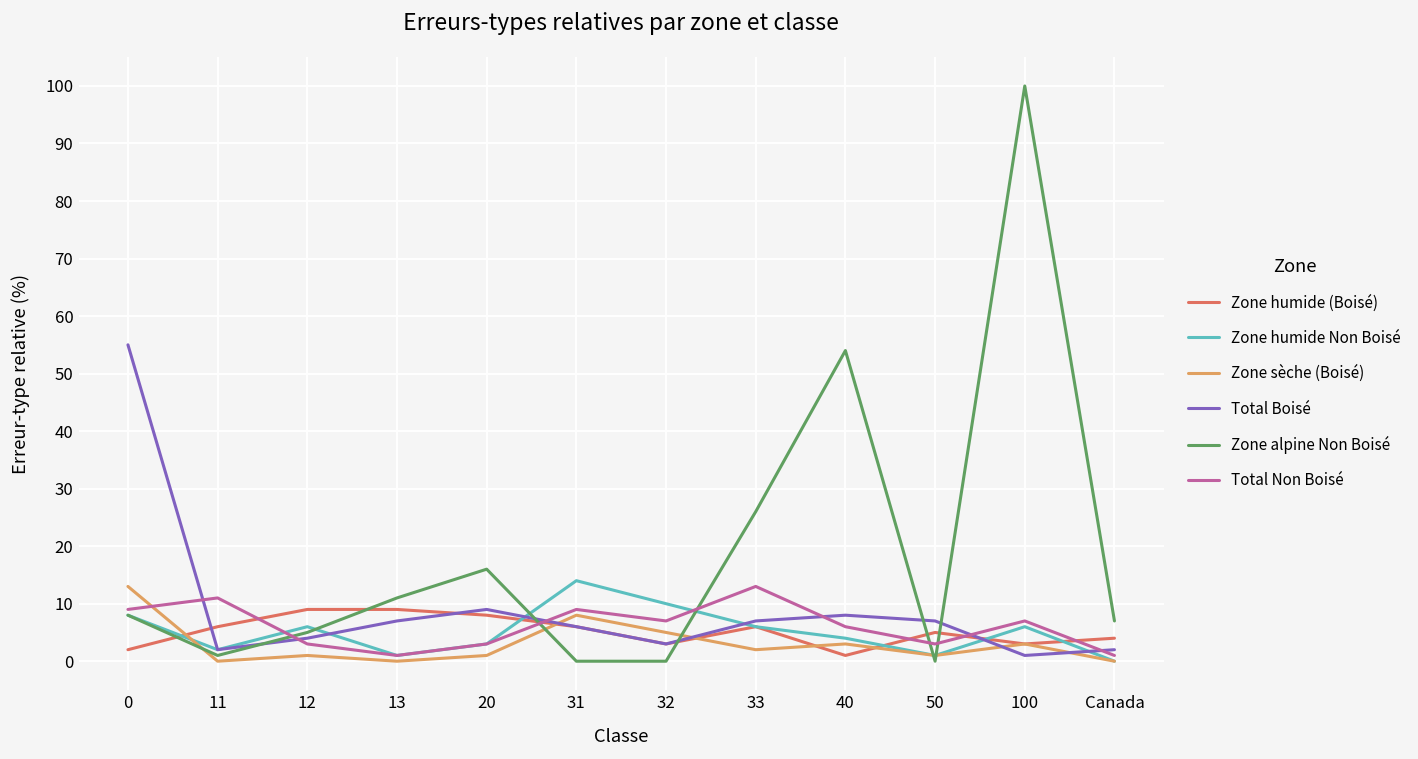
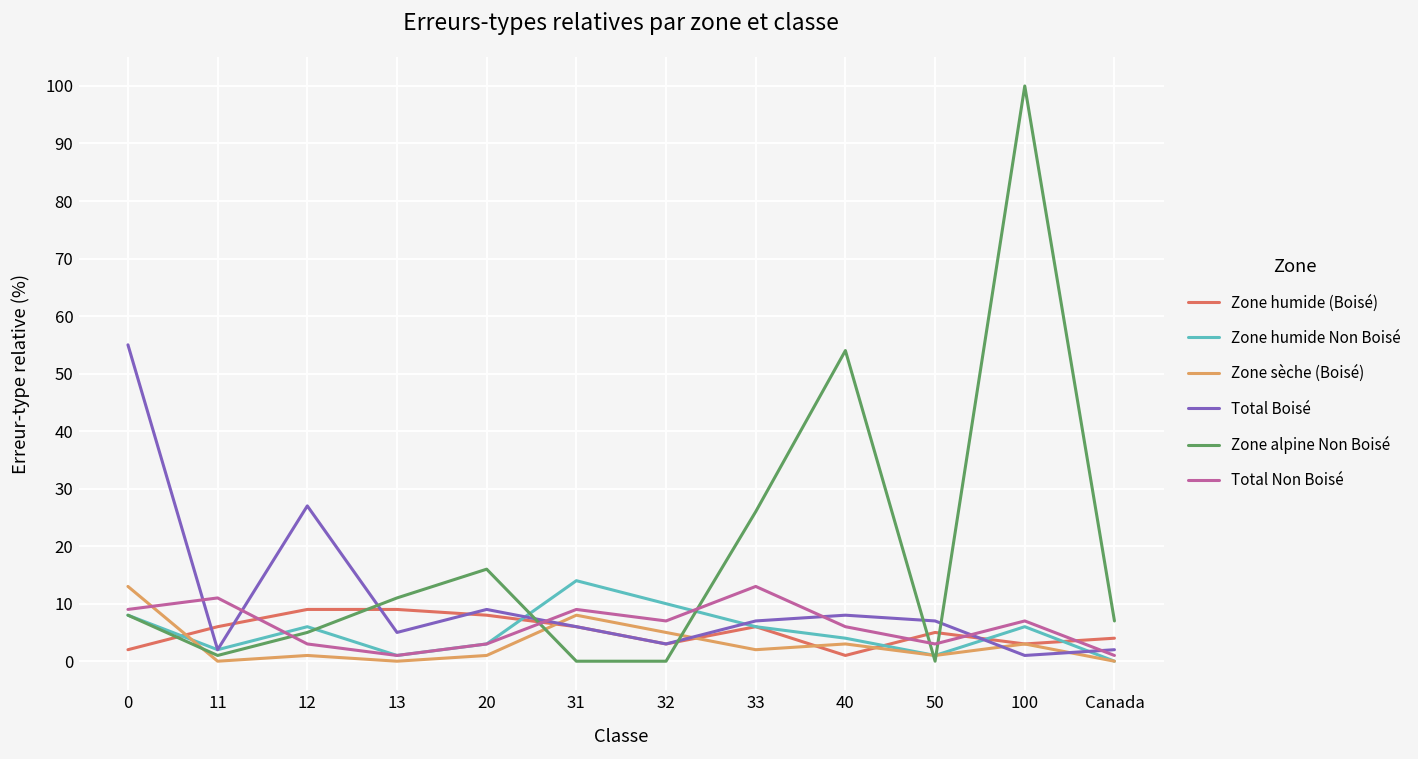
  {
    "Zone humide Non Boisé": {
      "12": 6,
      "31": 14,
      "32": 10,
      "40": 4,
      "100": 6
    },
    "Total Boisé": {
      "0": 55,
-     "12": 4,
-     "13": 7,
+     "12": 27,
+     "13": 5,
      "20": 9,
      "33": 7,
      "40": 8,
      "50": 7,
      "100": 1,
      "Canada": 2
    },
    "Zone alpine Non Boisé": {
      "11": 1,
      "12": 5,
      "13": 11,
      "20": 16,
      "31": 0,
      "32": 0,
      "33": 26,
      "40": 54,
      "50": 0,
      "100": 100,
      "Canada": 7
    },
    "Total Non Boisé": {
      "0": 9,
      "11": 11,
      "12": 3,
      "31": 9,
      "32": 7,
      "33": 13,
      "40": 6,
      "50": 3,
      "100": 7,
      "Canada": 1
    }
  }
